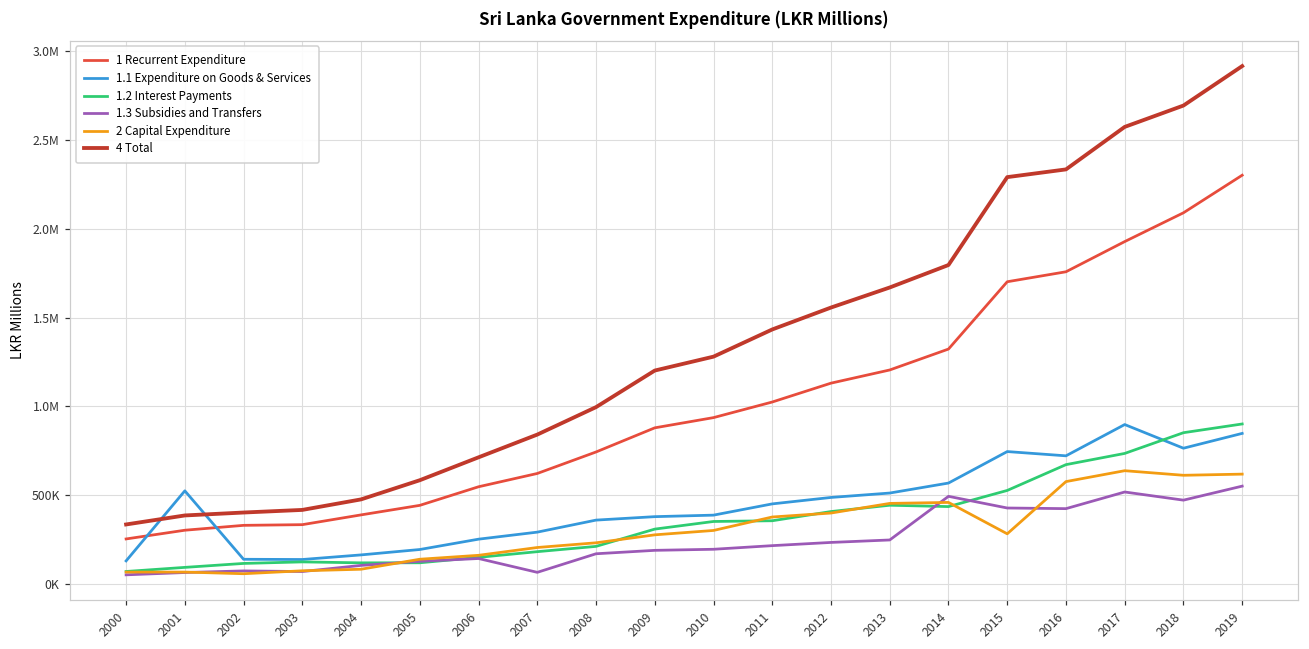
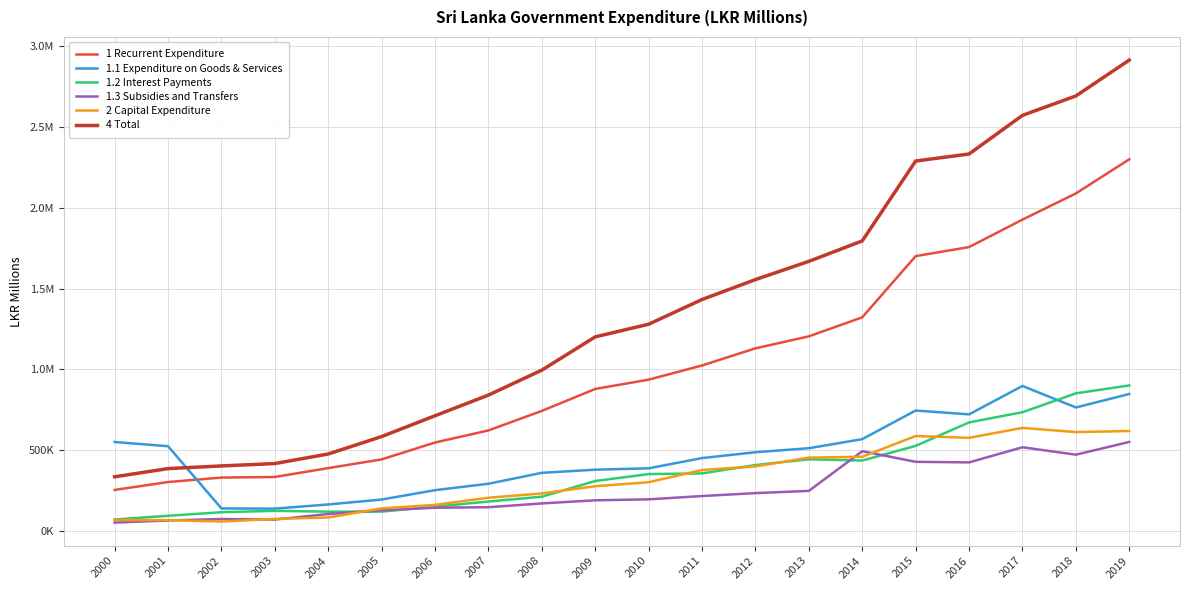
  {
    "1.1 Expenditure on Goods & Services": {
-     "2000": 130000,
+     "2000": 550000,
      "2001": 530000,
      "2002": 140000,
      "2004": 160000,
      "2005": 190000,
      "2006": 250000,
      "2007": 290000,
      "2008": 360000,
      "2009": 380000,
      "2010": 390000,
      "2011": 450000,
      "2012": 490000,
      "2013": 510000,
      "2014": 570000,
      "2015": 750000,
      "2016": 720000,
      "2017": 900000,
      "2018": 760000,
      "2019": 850000
    },
    "1.2 Interest Payments": {
      "2001": 90000,
      "2002": 120000,
      "2007": 180000,
      "2008": 210000,
      "2009": 310000,
      "2010": 350000,
      "2011": 360000,
      "2014": 440000,
      "2015": 530000,
      "2016": 670000,
      "2017": 740000,
      "2018": 850000,
      "2019": 900000
    },
    "1.3 Subsidies and Transfers": {
      "2002": 70000,
-     "2007": 70000,
+     "2007": 150000,
      "2008": 170000,
      "2009": 190000,
      "2010": 200000,
      "2011": 220000,
      "2012": 230000,
      "2013": 250000,
      "2014": 490000,
      "2015": 430000,
      "2016": 420000,
      "2017": 520000,
      "2018": 470000,
      "2019": 550000
    },
    "2 Capital Expenditure": {
      "2002": 60000,
      "2004": 80000,
      "2007": 210000,
      "2008": 230000,
      "2009": 280000,
      "2010": 300000,
      "2011": 380000,
      "2014": 460000,
-     "2015": 280000,
+     "2015": 590000,
      "2016": 580000,
      "2017": 640000,
      "2018": 610000,
      "2019": 620000
    }
  }
